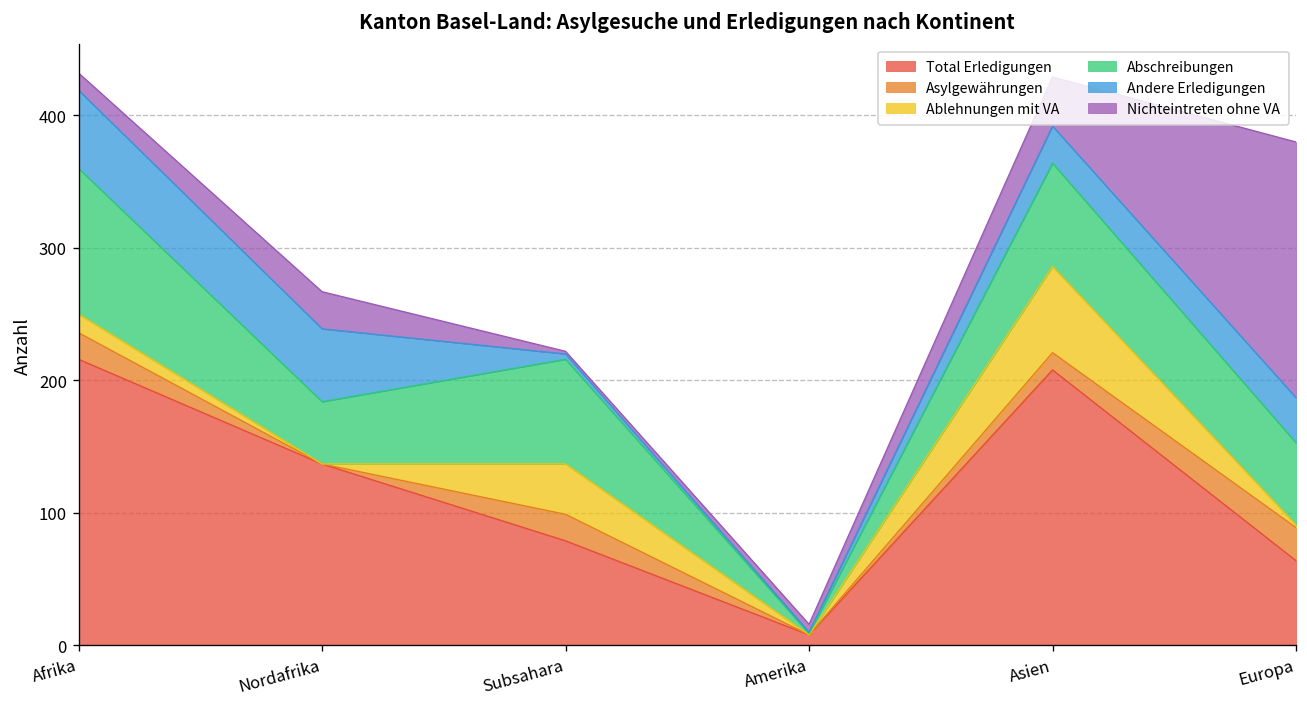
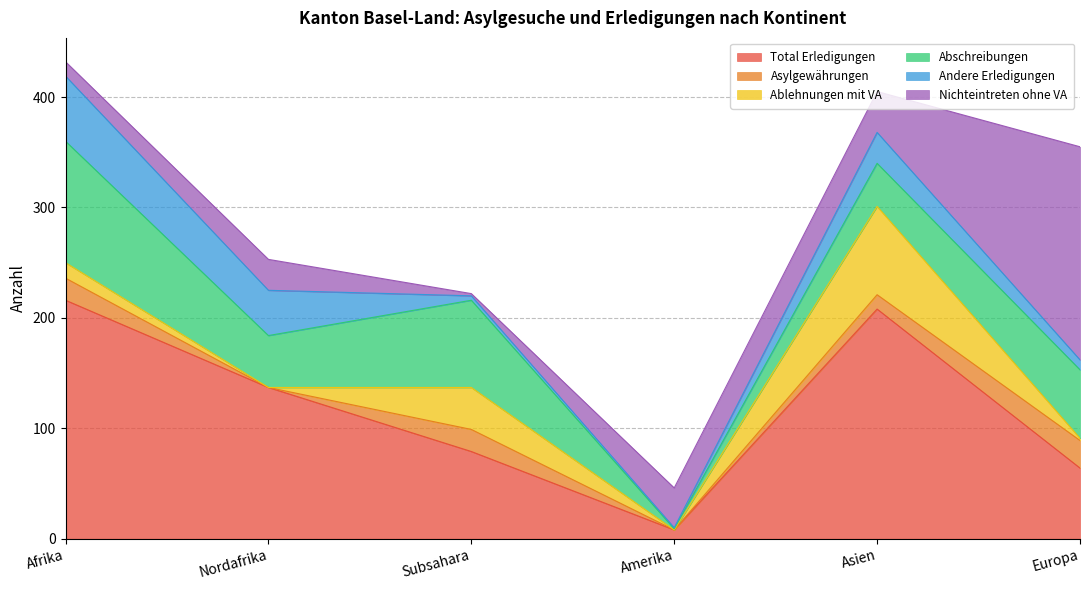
  {
    "Ablehnungen mit VA": {
      "Afrika": 14,
      "Subsahara": 38,
-     "Asien": 65
+     "Asien": 80
    },
    "Abschreibungen": {
      "Afrika": 110,
      "Nordafrika": 47,
      "Subsahara": 79,
-     "Asien": 78,
+     "Asien": 39,
      "Europa": 62
    },
    "Andere Erledigungen": {
      "Afrika": 59,
-     "Nordafrika": 55,
-     "Europa": 34
+     "Nordafrika": 41,
+     "Europa": 9
    },
    "Nichteintreten ohne VA": {
      "Afrika": 13,
      "Nordafrika": 28,
-     "Amerika": 6,
+     "Amerika": 36,
      "Europa": 193
    }
  }
